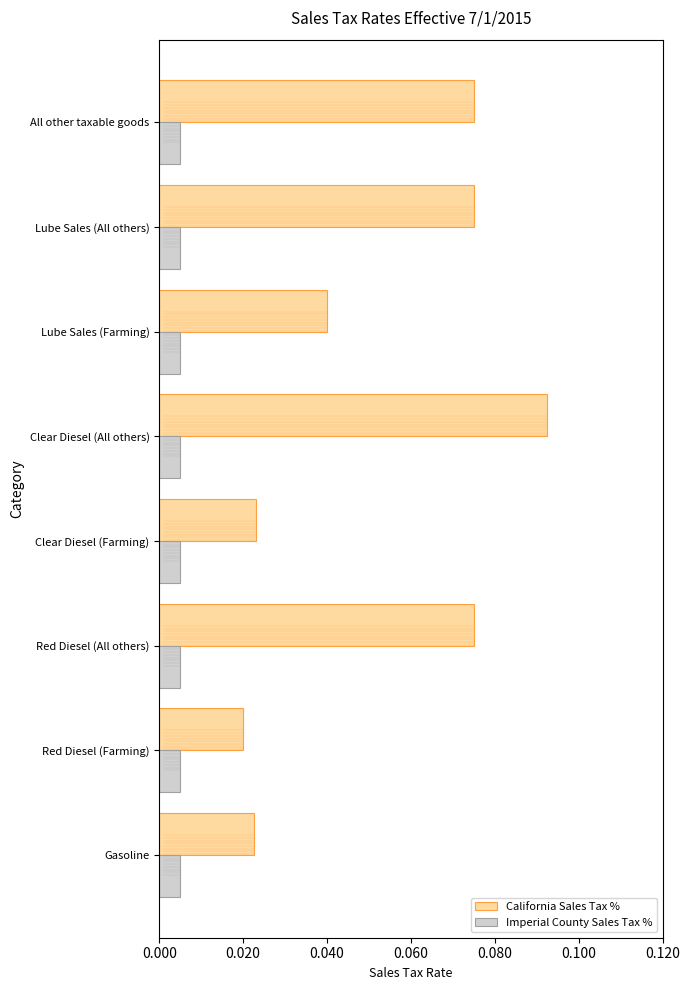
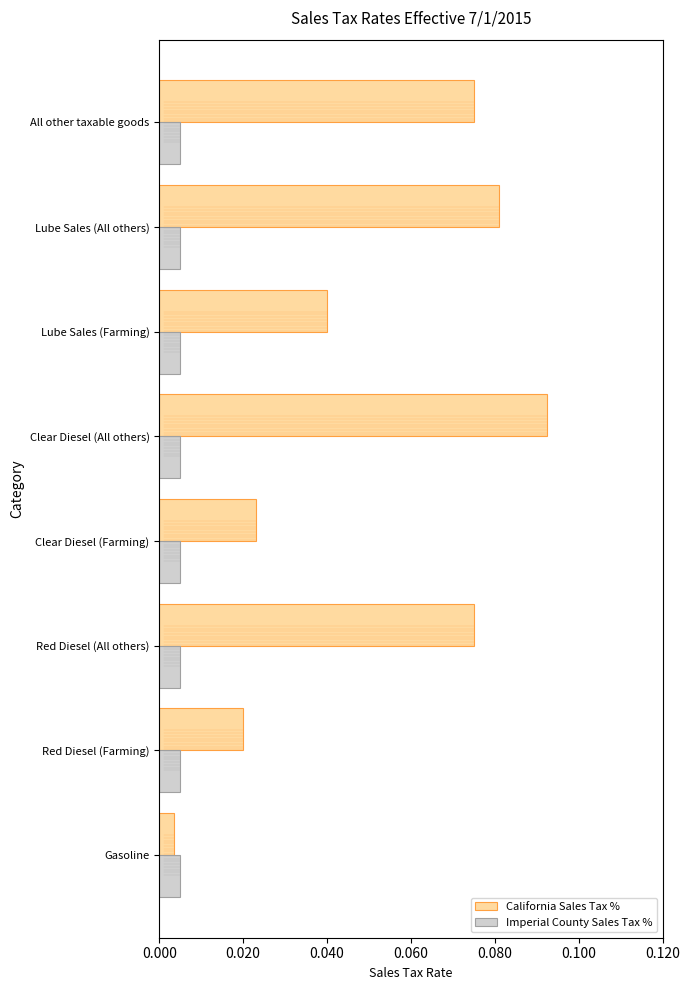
  {
    "California Sales Tax %": {
      "All other taxable goods": 0.075,
-     "Lube Sales (All others)": 0.075,
+     "Lube Sales (All others)": 0.081,
      "Lube Sales (Farming)": 0.040,
      "Clear Diesel (All others)": 0.093,
      "Clear Diesel (Farming)": 0.023,
      "Red Diesel (All others)": 0.075,
      "Red Diesel (Farming)": 0.020,
-     "Gasoline": 0.023
+     "Gasoline": 0.004
    },
    "Imperial County Sales Tax %": {
      "All other taxable goods": 0.005,
      "Lube Sales (All others)": 0.005,
      "Lube Sales (Farming)": 0.005,
      "Clear Diesel (All others)": 0.005,
      "Clear Diesel (Farming)": 0.005,
      "Red Diesel (All others)": 0.005,
      "Red Diesel (Farming)": 0.005,
      "Gasoline": 0.005
    }
  }
